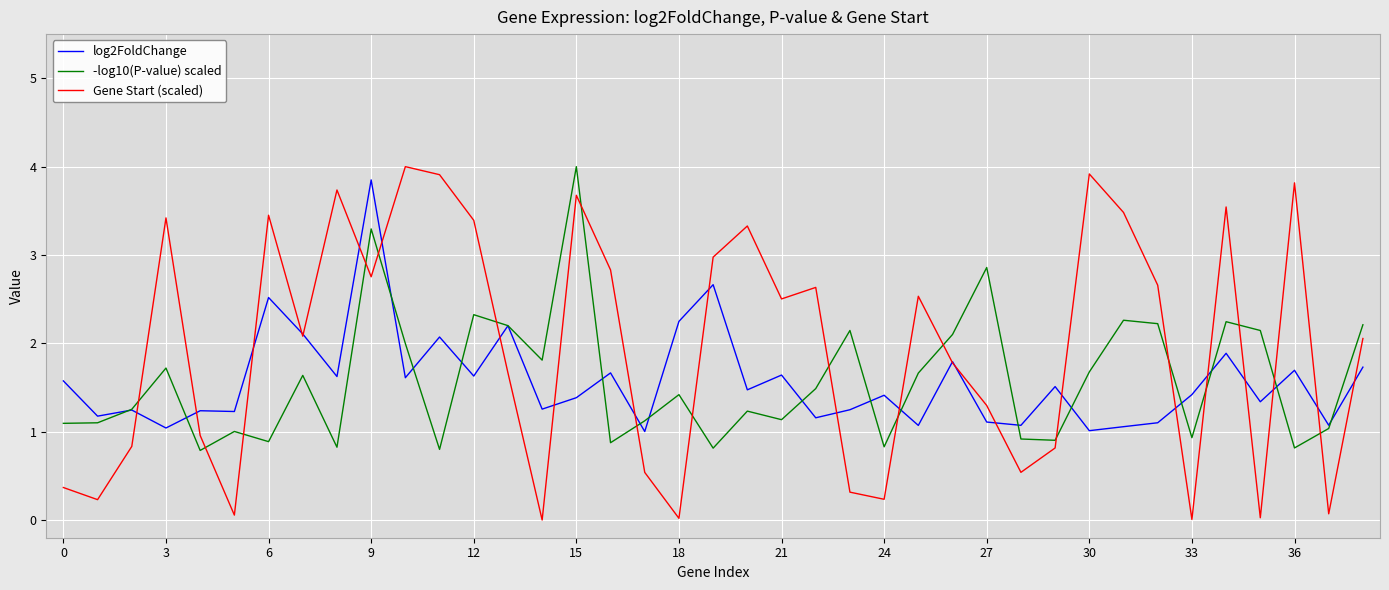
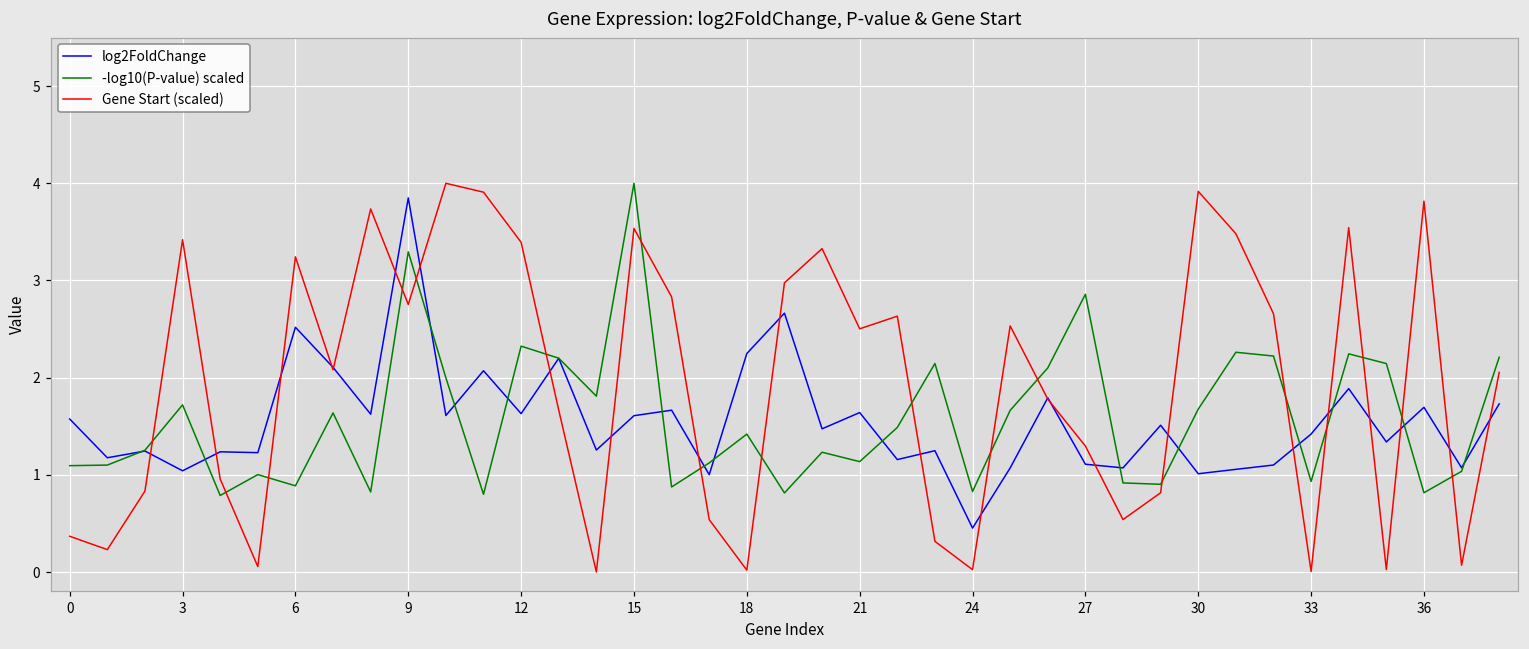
  {
    "log2FoldChange": {
      "0": 1.6,
      "3": 1.0,
      "6": 2.5,
      "9": 3.8,
      "12": 1.6,
-     "15": 1.4,
+     "15": 1.6,
      "18": 2.2,
      "21": 1.6,
-     "24": 1.4,
+     "24": 0.5,
      "27": 1.1,
      "30": 1.0,
      "33": 1.4,
      "36": 1.7
    },
    "-log10(P-value) scaled": {
      "0": 1.1,
      "3": 1.7,
      "6": 0.9,
      "9": 3.3,
      "12": 2.3,
      "15": 4.0,
      "18": 1.4,
      "21": 1.1,
      "24": 0.8,
      "27": 2.9,
      "30": 1.7,
      "33": 0.9,
      "36": 0.8
    },
    "Gene Start (scaled)": {
      "0": 0.4,
      "3": 3.4,
-     "6": 3.5,
+     "6": 3.2,
      "9": 2.8,
      "12": 3.4,
-     "15": 3.7,
+     "15": 3.5,
      "18": 0.0,
      "21": 2.5,
-     "24": 0.2,
+     "24": 0.0,
      "27": 1.3,
      "30": 3.9,
      "33": 0.0,
      "36": 3.8
    }
  }
